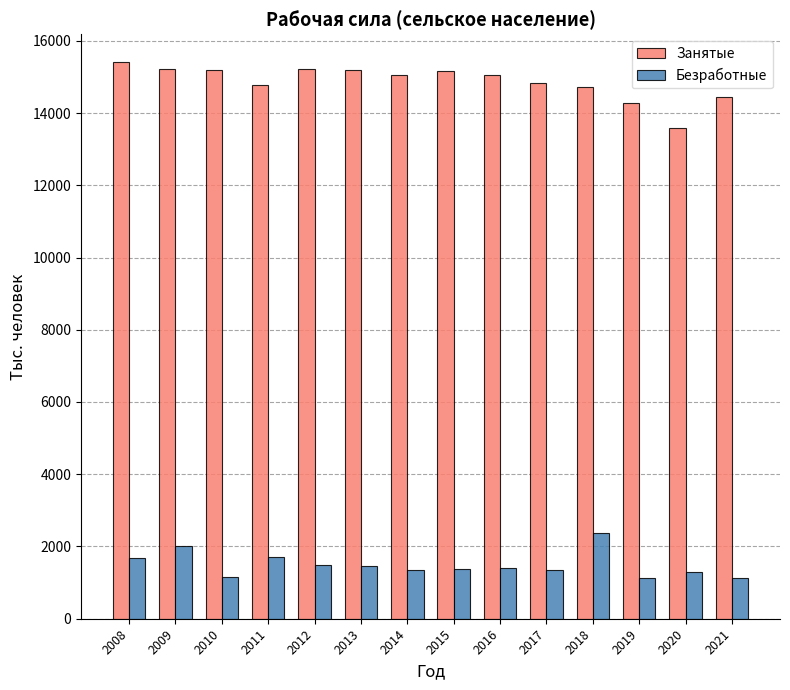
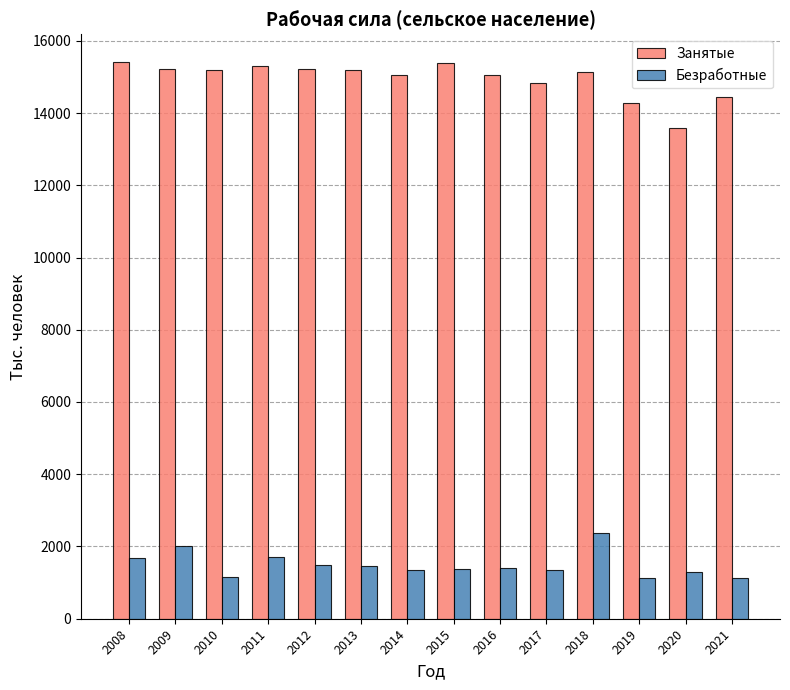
  {
    "Занятые": {
      "2008": 15400,
      "2009": 15200,
      "2010": 15200,
-     "2011": 14800,
+     "2011": 15300,
      "2012": 15200,
      "2013": 15200,
      "2014": 15000,
-     "2015": 15200,
+     "2015": 15400,
      "2016": 15100,
      "2017": 14800,
-     "2018": 14700,
+     "2018": 15100,
      "2019": 14300,
      "2020": 13600,
      "2021": 14400
    },
    "Безработные": {
      "2008": 1700,
      "2009": 2000,
      "2010": 1100,
      "2011": 1700,
      "2012": 1500,
      "2013": 1500,
      "2014": 1300,
      "2015": 1400,
      "2016": 1400,
      "2017": 1400,
      "2018": 2400,
      "2019": 1100,
      "2020": 1300,
      "2021": 1100
    }
  }
